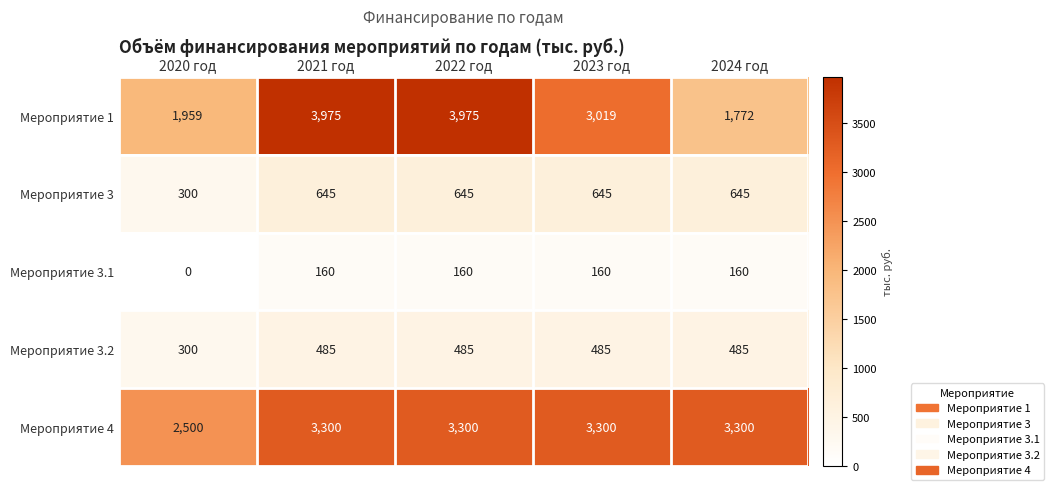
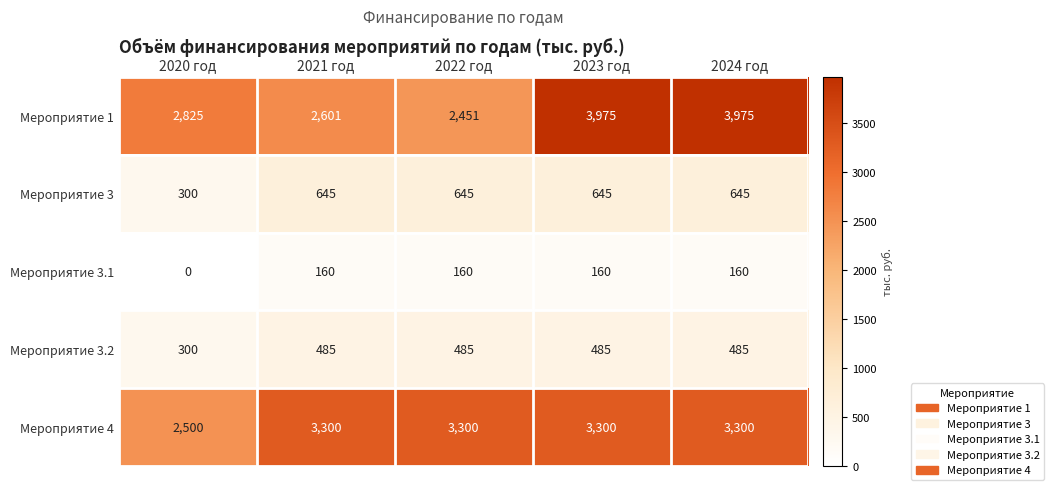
  {
    "Мероприятие 1": {
-     "2020 год": "1,959",
-     "2021 год": "3,975",
-     "2022 год": "3,975",
-     "2023 год": "3,019",
-     "2024 год": "1,772"
+     "2020 год": "2,825",
+     "2021 год": "2,601",
+     "2022 год": "2,451",
+     "2023 год": "3,975",
+     "2024 год": "3,975"
    },
    "Мероприятие 3": {
      "2020 год": "300",
      "2021 год": "645",
      "2022 год": "645",
      "2023 год": "645",
      "2024 год": "645"
    },
    "Мероприятие 3.1": {
      "2020 год": "0",
      "2021 год": "160",
      "2022 год": "160",
      "2023 год": "160",
      "2024 год": "160"
    },
    "Мероприятие 3.2": {
      "2020 год": "300",
      "2021 год": "485",
      "2022 год": "485",
      "2023 год": "485",
      "2024 год": "485"
    },
    "Мероприятие 4": {
      "2020 год": "2,500",
      "2021 год": "3,300",
      "2022 год": "3,300",
      "2023 год": "3,300",
      "2024 год": "3,300"
    }
  }
